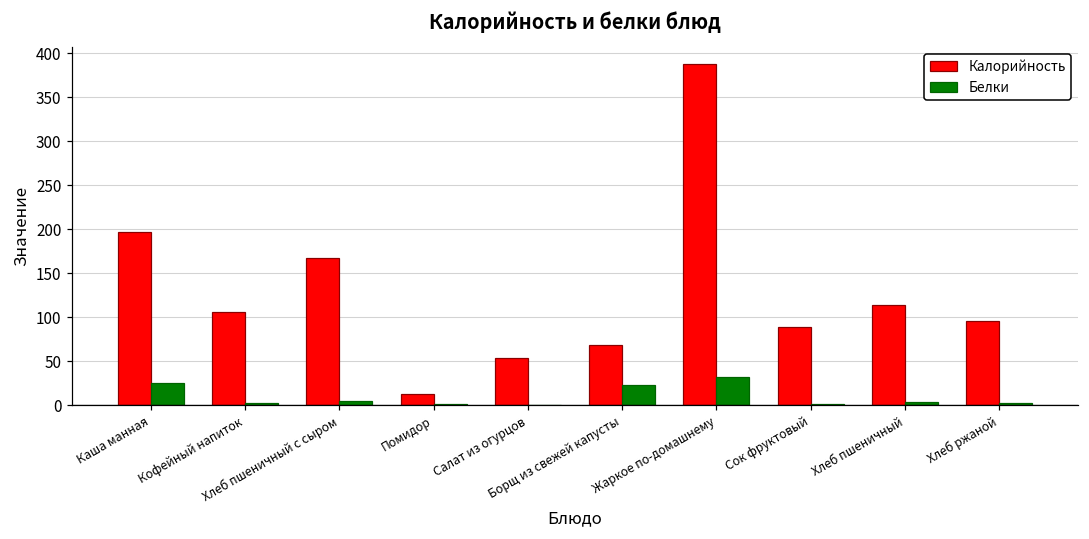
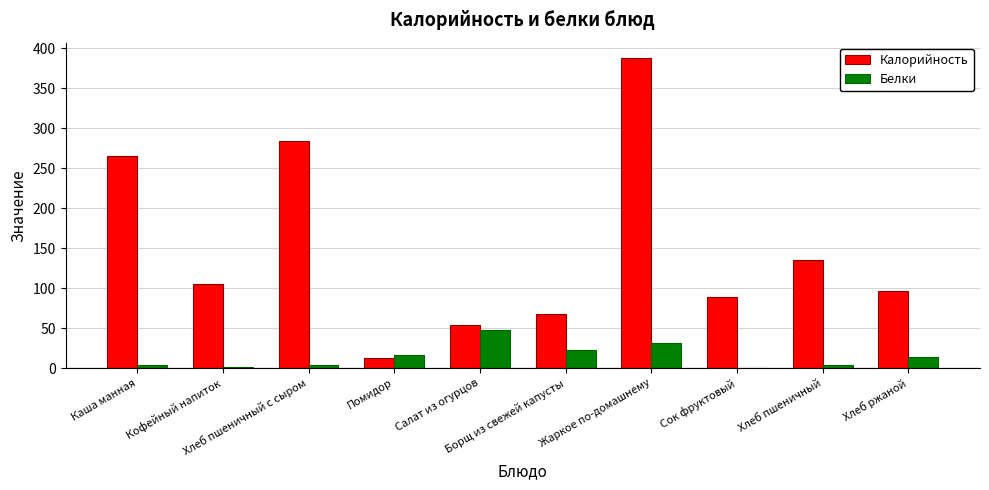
  {
    "Калорийность": {
-     "Каша манная": 200,
+     "Каша манная": 270,
      "Кофейный напиток": 110,
-     "Хлеб пшеничный с сыром": 170,
+     "Хлеб пшеничный с сыром": 280,
      "Помидор": 10,
      "Салат из огурцов": 50,
      "Борщ из свежей капусты": 70,
      "Жаркое по-домашнему": 390,
      "Сок фруктовый": 90,
-     "Хлеб пшеничный": 110,
+     "Хлеб пшеничный": 140,
      "Хлеб ржаной": 100
    },
    "Белки": {
-     "Каша манная": 30,
+     "Каша манная": 0,
      "Хлеб пшеничный с сыром": 0,
-     "Помидор": 0,
-     "Салат из огурцов": 0,
+     "Помидор": 20,
+     "Салат из огурцов": 50,
      "Борщ из свежей капусты": 20,
      "Жаркое по-домашнему": 30,
      "Хлеб пшеничный": 0,
-     "Хлеб ржаной": 0
+     "Хлеб ржаной": 10
    }
  }
